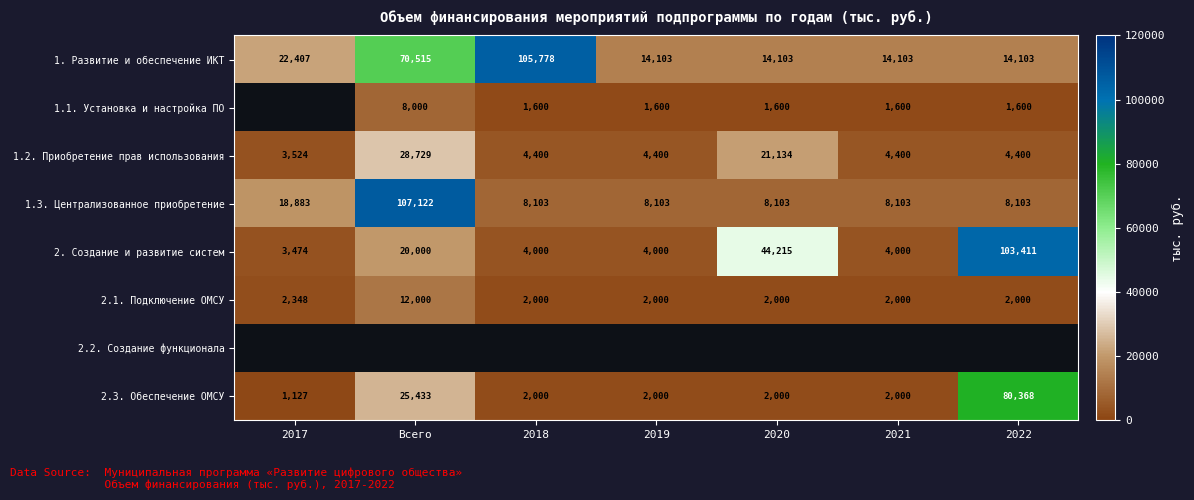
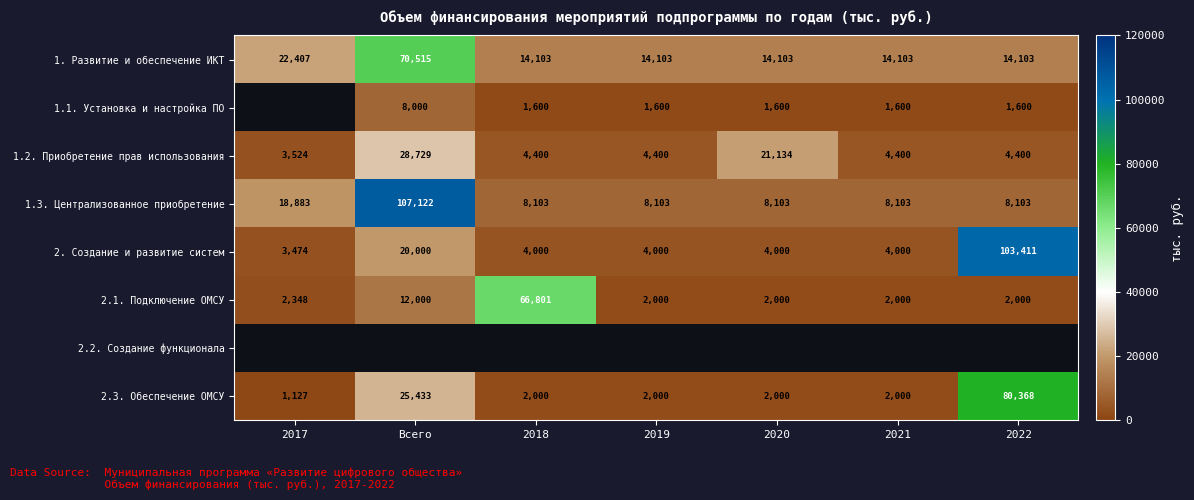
  {
    "1. Развитие и обеспечение ИКТ": {
      "2017": "22,407",
      "Всего": "70,515",
-     "2018": "105,778",
+     "2018": "14,103",
      "2019": "14,103",
      "2020": "14,103",
      "2021": "14,103",
      "2022": "14,103"
    },
    "1.1. Установка и настройка ПО": {
      "Всего": "8,000",
      "2018": "1,600",
      "2019": "1,600",
      "2020": "1,600",
      "2021": "1,600",
      "2022": "1,600"
    },
    "1.2. Приобретение прав использования": {
      "2017": "3,524",
      "Всего": "28,729",
      "2018": "4,400",
      "2019": "4,400",
      "2020": "21,134",
      "2021": "4,400",
      "2022": "4,400"
    },
    "1.3. Централизованное приобретение": {
      "2017": "18,883",
      "Всего": "107,122",
      "2018": "8,103",
      "2019": "8,103",
      "2020": "8,103",
      "2021": "8,103",
      "2022": "8,103"
    },
    "2. Создание и развитие систем": {
      "2017": "3,474",
      "Всего": "20,000",
      "2018": "4,000",
      "2019": "4,000",
-     "2020": "44,215",
+     "2020": "4,000",
      "2021": "4,000",
      "2022": "103,411"
    },
    "2.1. Подключение ОМСУ": {
      "2017": "2,348",
      "Всего": "12,000",
-     "2018": "2,000",
+     "2018": "66,801",
      "2019": "2,000",
      "2020": "2,000",
      "2021": "2,000",
      "2022": "2,000"
    },
    "2.3. Обеспечение ОМСУ": {
      "2017": "1,127",
      "Всего": "25,433",
      "2018": "2,000",
      "2019": "2,000",
      "2020": "2,000",
      "2021": "2,000",
      "2022": "80,368"
    }
  }
